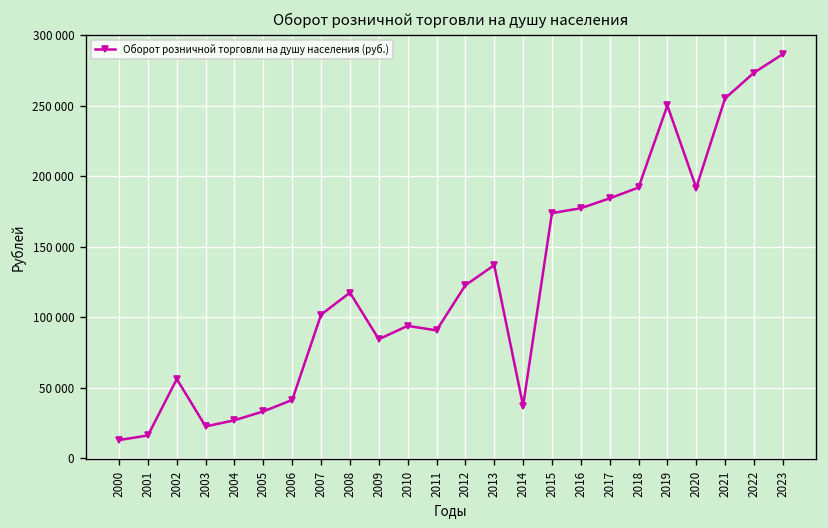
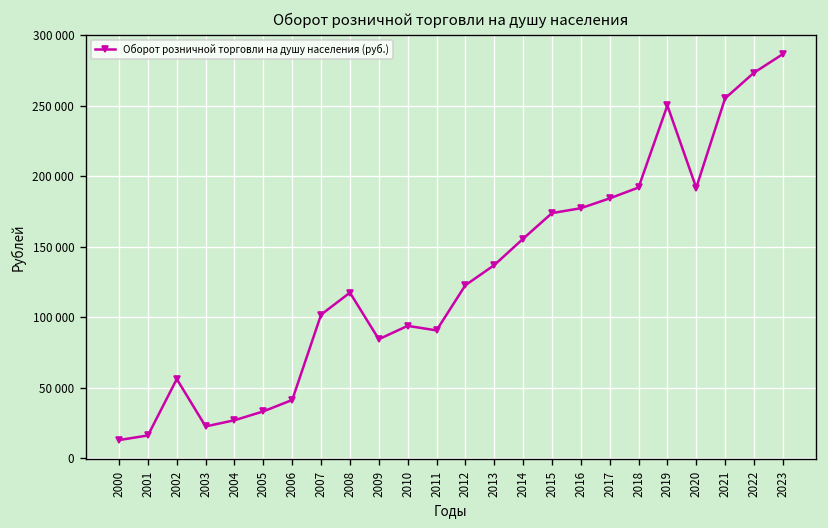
  {
    "2000": 13000,
    "2001": 16000,
    "2002": 56000,
    "2003": 23000,
    "2004": 27000,
    "2005": 33000,
    "2006": 41000,
    "2007": 102000,
    "2008": 118000,
    "2009": 84000,
    "2010": 94000,
    "2011": 91000,
    "2012": 123000,
    "2013": 137000,
-   "2014": 37000,
+   "2014": 156000,
    "2015": 174000,
    "2016": 177000,
    "2017": 184000,
    "2018": 192000,
    "2019": 250000,
    "2020": 192000,
    "2021": 255000,
    "2022": 274000,
    "2023": 287000
  }
